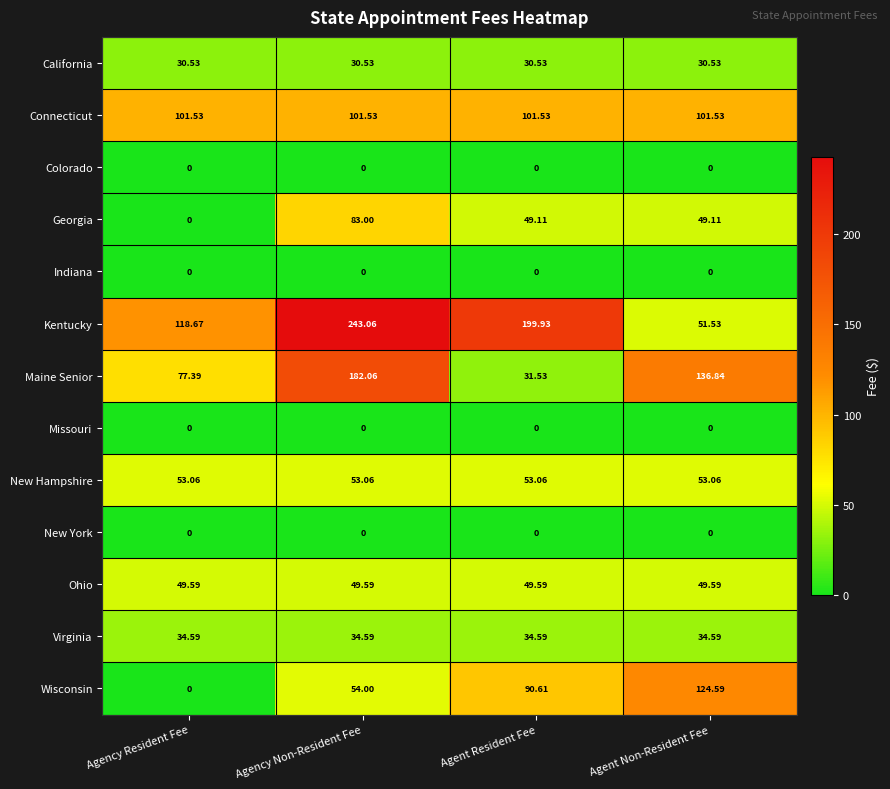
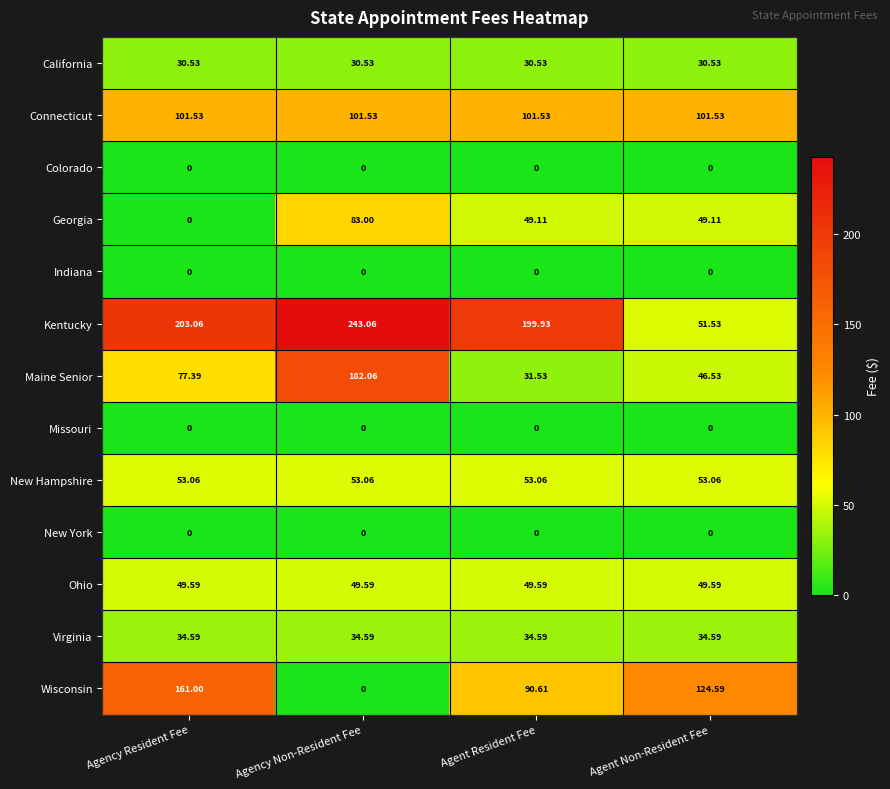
  {
    "California": {
      "Agency Resident Fee": 30.53,
      "Agency Non-Resident Fee": 30.53,
      "Agent Resident Fee": 30.53,
      "Agent Non-Resident Fee": 30.53
    },
    "Connecticut": {
      "Agency Resident Fee": 101.53,
      "Agency Non-Resident Fee": 101.53,
      "Agent Resident Fee": 101.53,
      "Agent Non-Resident Fee": 101.53
    },
    "Colorado": {
      "Agency Resident Fee": 0,
      "Agency Non-Resident Fee": 0,
      "Agent Resident Fee": 0,
      "Agent Non-Resident Fee": 0
    },
    "Georgia": {
      "Agency Resident Fee": 0,
      "Agency Non-Resident Fee": 83.00,
      "Agent Resident Fee": 49.11,
      "Agent Non-Resident Fee": 49.11
    },
    "Indiana": {
      "Agency Resident Fee": 0,
      "Agency Non-Resident Fee": 0,
      "Agent Resident Fee": 0,
      "Agent Non-Resident Fee": 0
    },
    "Kentucky": {
-     "Agency Resident Fee": 118.67,
+     "Agency Resident Fee": 203.06,
      "Agency Non-Resident Fee": 243.06,
      "Agent Resident Fee": 199.93,
      "Agent Non-Resident Fee": 51.53
    },
    "Maine Senior": {
      "Agency Resident Fee": 77.39,
      "Agency Non-Resident Fee": 182.06,
      "Agent Resident Fee": 31.53,
-     "Agent Non-Resident Fee": 136.84
+     "Agent Non-Resident Fee": 46.53
    },
    "Missouri": {
      "Agency Resident Fee": 0,
      "Agency Non-Resident Fee": 0,
      "Agent Resident Fee": 0,
      "Agent Non-Resident Fee": 0
    },
    "New Hampshire": {
      "Agency Resident Fee": 53.06,
      "Agency Non-Resident Fee": 53.06,
      "Agent Resident Fee": 53.06,
      "Agent Non-Resident Fee": 53.06
    },
    "New York": {
      "Agency Resident Fee": 0,
      "Agency Non-Resident Fee": 0,
      "Agent Resident Fee": 0,
      "Agent Non-Resident Fee": 0
    },
    "Ohio": {
      "Agency Resident Fee": 49.59,
      "Agency Non-Resident Fee": 49.59,
      "Agent Resident Fee": 49.59,
      "Agent Non-Resident Fee": 49.59
    },
    "Virginia": {
      "Agency Resident Fee": 34.59,
      "Agency Non-Resident Fee": 34.59,
      "Agent Resident Fee": 34.59,
      "Agent Non-Resident Fee": 34.59
    },
    "Wisconsin": {
-     "Agency Resident Fee": 0,
-     "Agency Non-Resident Fee": 54.00,
+     "Agency Resident Fee": 161.00,
+     "Agency Non-Resident Fee": 0,
      "Agent Resident Fee": 90.61,
      "Agent Non-Resident Fee": 124.59
    }
  }
